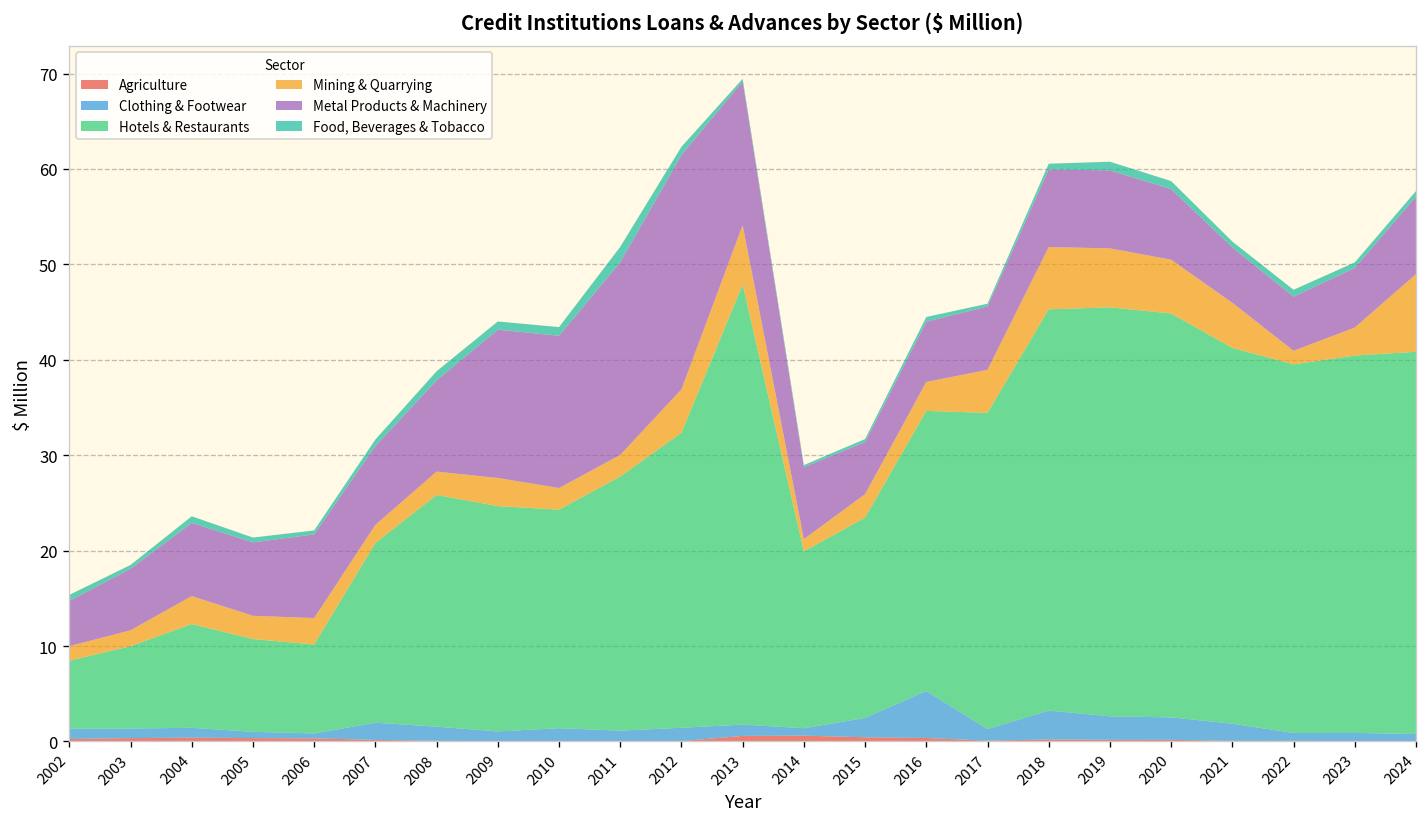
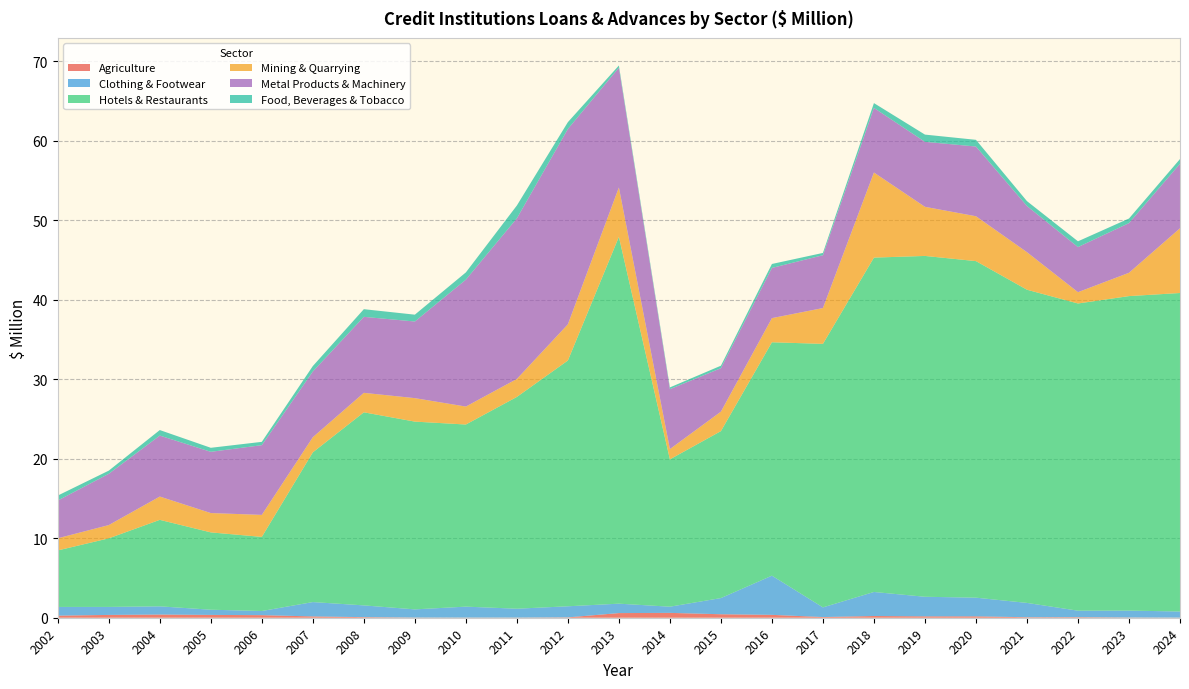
  {
    "Agriculture": {
      "2003": 0,
      "2004": 0,
      "2005": 0,
      "2006": 0,
      "2013": 1,
      "2014": 1,
      "2015": 0,
      "2016": 0
    },
    "Clothing & Footwear": {
      "2002": 1,
      "2003": 1,
      "2004": 1,
      "2005": 1,
      "2006": 1,
      "2007": 2,
      "2008": 1,
      "2009": 1,
      "2010": 1,
      "2011": 1,
      "2012": 1,
      "2013": 1,
      "2014": 1,
      "2015": 2,
      "2016": 5,
      "2017": 1,
      "2018": 3,
      "2019": 2,
      "2020": 2,
      "2021": 2,
      "2022": 1,
      "2023": 1,
      "2024": 1
    },
    "Mining & Quarrying": {
      "2002": 2,
      "2003": 2,
      "2004": 3,
      "2005": 2,
      "2006": 3,
      "2007": 2,
      "2008": 2,
      "2009": 3,
      "2010": 2,
      "2011": 2,
      "2012": 5,
      "2013": 6,
      "2014": 1,
      "2015": 2,
      "2016": 3,
      "2017": 5,
-     "2018": 7,
+     "2018": 11,
      "2019": 6,
      "2020": 6,
      "2021": 5,
      "2022": 1,
      "2023": 3,
      "2024": 8
    },
    "Metal Products & Machinery": {
      "2002": 5,
      "2003": 6,
      "2004": 8,
      "2005": 8,
      "2006": 9,
      "2007": 8,
      "2008": 10,
-     "2009": 16,
+     "2009": 10,
      "2010": 16,
      "2011": 20,
      "2012": 25,
      "2016": 6,
      "2018": 8,
      "2019": 8,
-     "2020": 7,
+     "2020": 9,
      "2021": 6,
      "2022": 6,
      "2023": 6,
      "2024": 8
    }
  }
